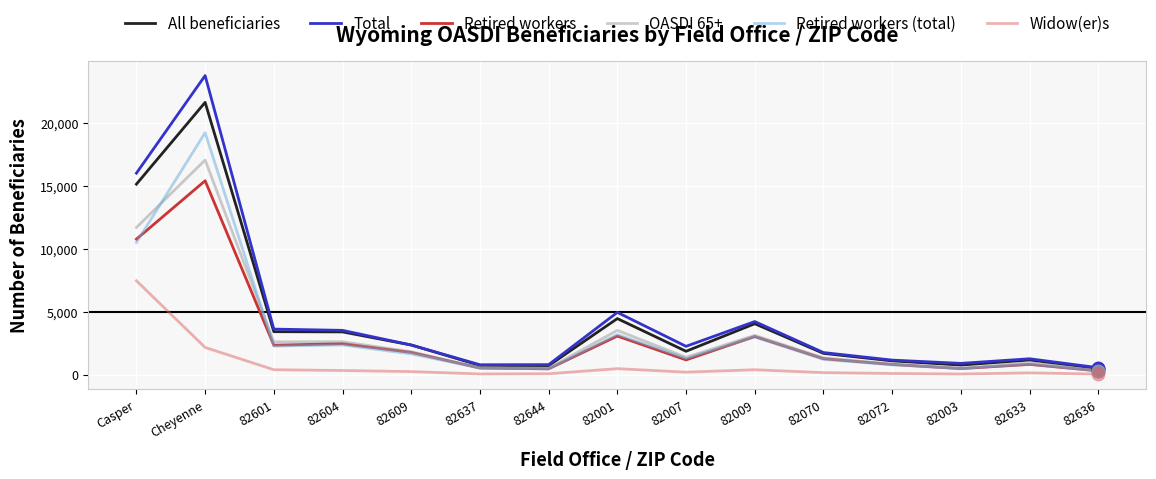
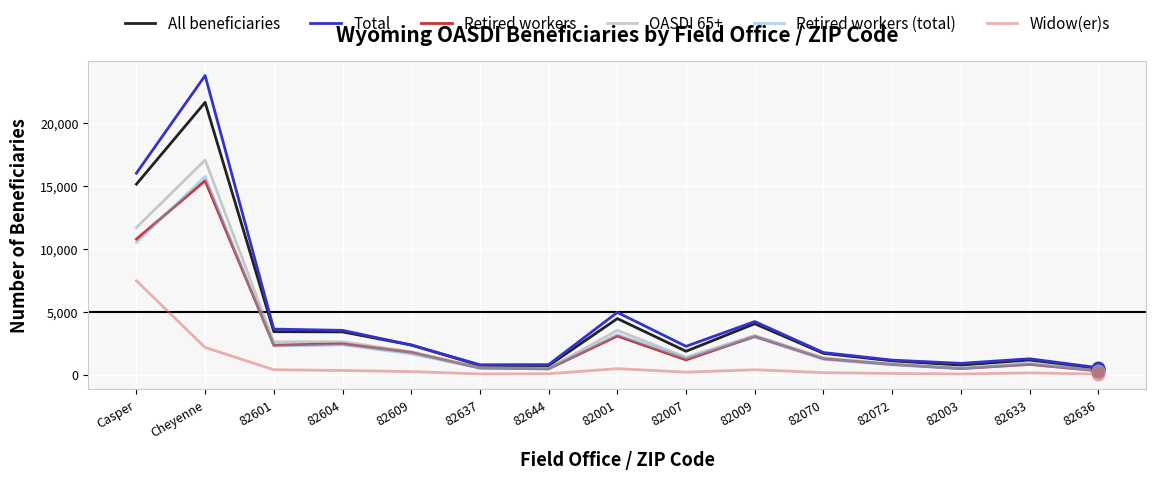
  {
    "Retired workers (total)": {
      "Casper": "10,500",
-     "Cheyenne": "19,200"
+     "Cheyenne": "15,800"
    }
  }
